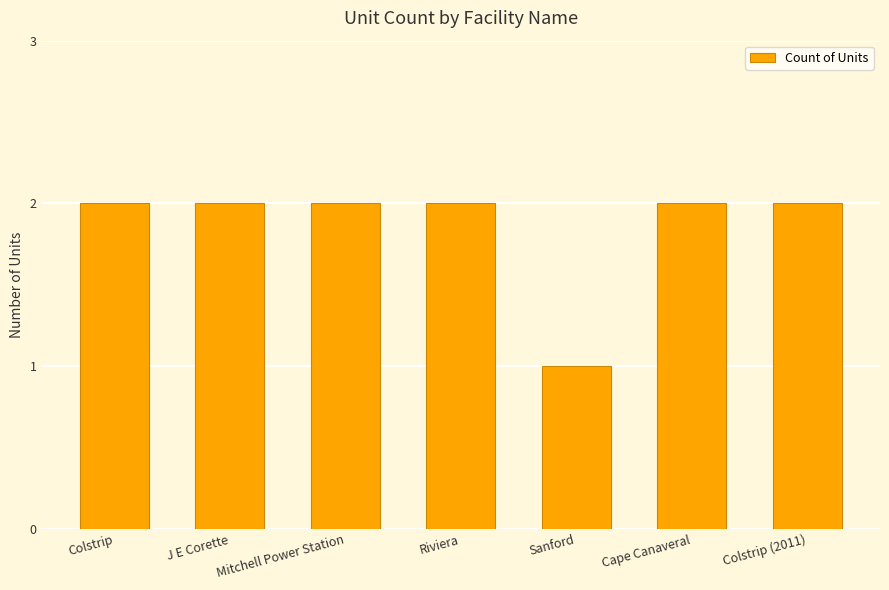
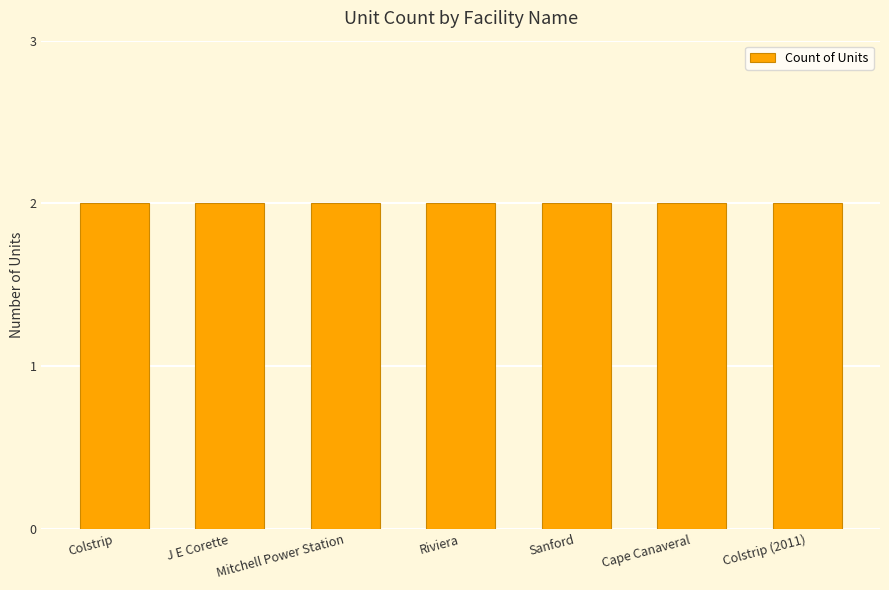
  {
    "Colstrip": 2,
    "J E Corette": 2,
    "Mitchell Power Station": 2,
    "Riviera": 2,
-   "Sanford": 1,
+   "Sanford": 2,
    "Cape Canaveral": 2,
    "Colstrip (2011)": 2
  }
